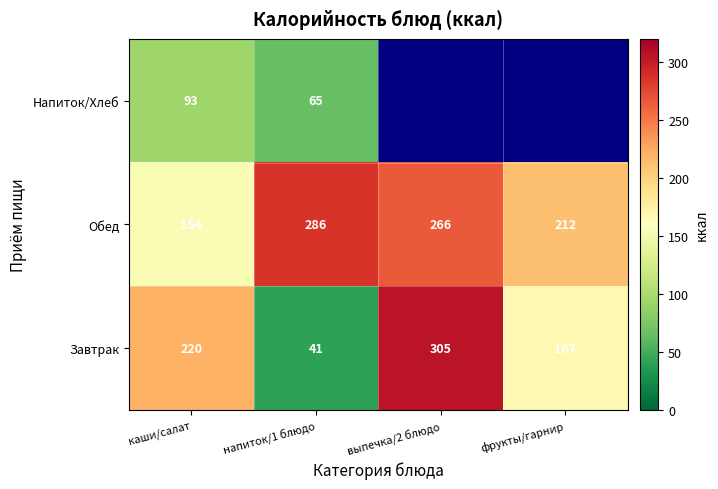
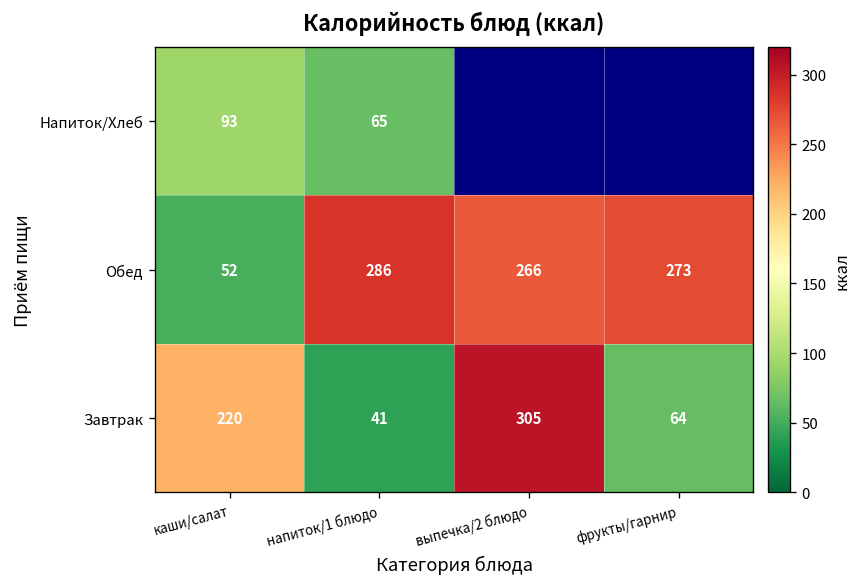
  {
    "Напиток/Хлеб": {
      "каши/салат": 93,
      "напиток/1 блюдо": 65
    },
    "Обед": {
-     "каши/салат": 154,
+     "каши/салат": 52,
      "напиток/1 блюдо": 286,
      "выпечка/2 блюдо": 266,
-     "фрукты/гарнир": 212
+     "фрукты/гарнир": 273
    },
    "Завтрак": {
      "каши/салат": 220,
      "напиток/1 блюдо": 41,
      "выпечка/2 блюдо": 305,
-     "фрукты/гарнир": 167
+     "фрукты/гарнир": 64
    }
  }
